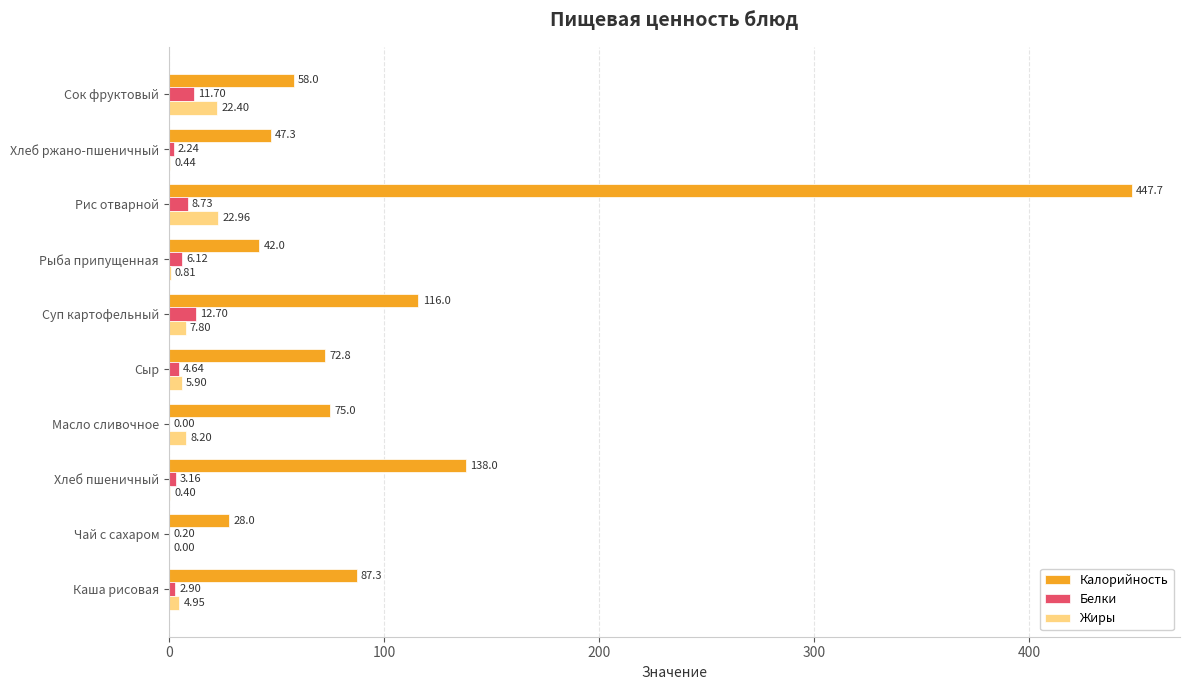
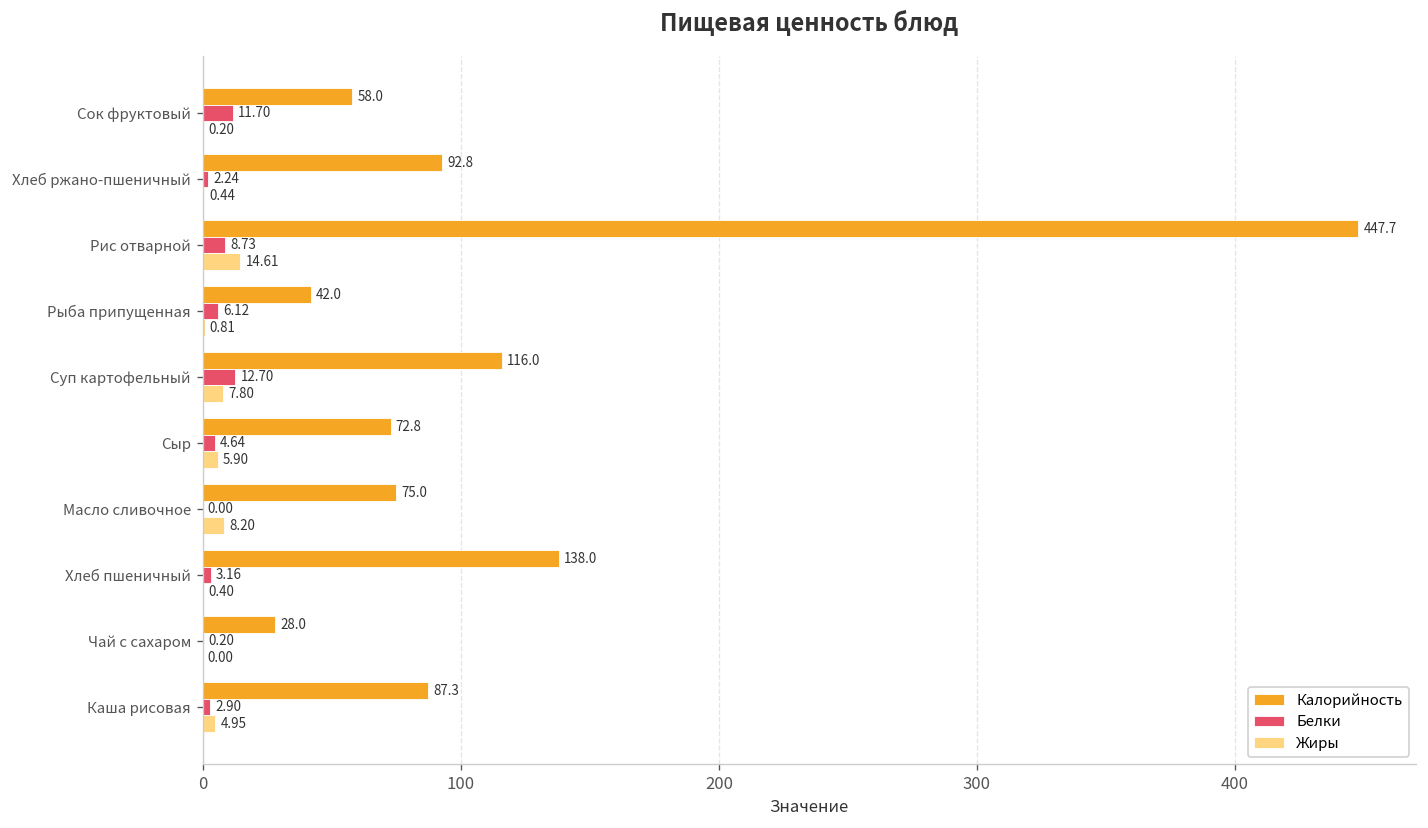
  {
    "Калорийность": {
      "Сок фруктовый": 58.0,
-     "Хлеб ржано-пшеничный": 47.3,
+     "Хлеб ржано-пшеничный": 92.8,
      "Рис отварной": 447.7,
      "Рыба припущенная": 42.0,
      "Суп картофельный": 116.0,
      "Сыр": 72.8,
      "Масло сливочное": 75.0,
      "Хлеб пшеничный": 138.0,
      "Чай с сахаром": 28.0,
      "Каша рисовая": 87.3
    },
    "Белки": {
      "Сок фруктовый": 11.70,
      "Хлеб ржано-пшеничный": 2.24,
      "Рис отварной": 8.73,
      "Рыба припущенная": 6.12,
      "Суп картофельный": 12.70,
      "Сыр": 4.64,
      "Масло сливочное": 0.00,
      "Хлеб пшеничный": 3.16,
      "Чай с сахаром": 0.20,
      "Каша рисовая": 2.90
    },
    "Жиры": {
-     "Сок фруктовый": 22.40,
+     "Сок фруктовый": 0.20,
      "Хлеб ржано-пшеничный": 0.44,
-     "Рис отварной": 22.96,
+     "Рис отварной": 14.61,
      "Рыба припущенная": 0.81,
      "Суп картофельный": 7.80,
      "Сыр": 5.90,
      "Масло сливочное": 8.20,
      "Хлеб пшеничный": 0.40,
      "Чай с сахаром": 0.00,
      "Каша рисовая": 4.95
    }
  }
